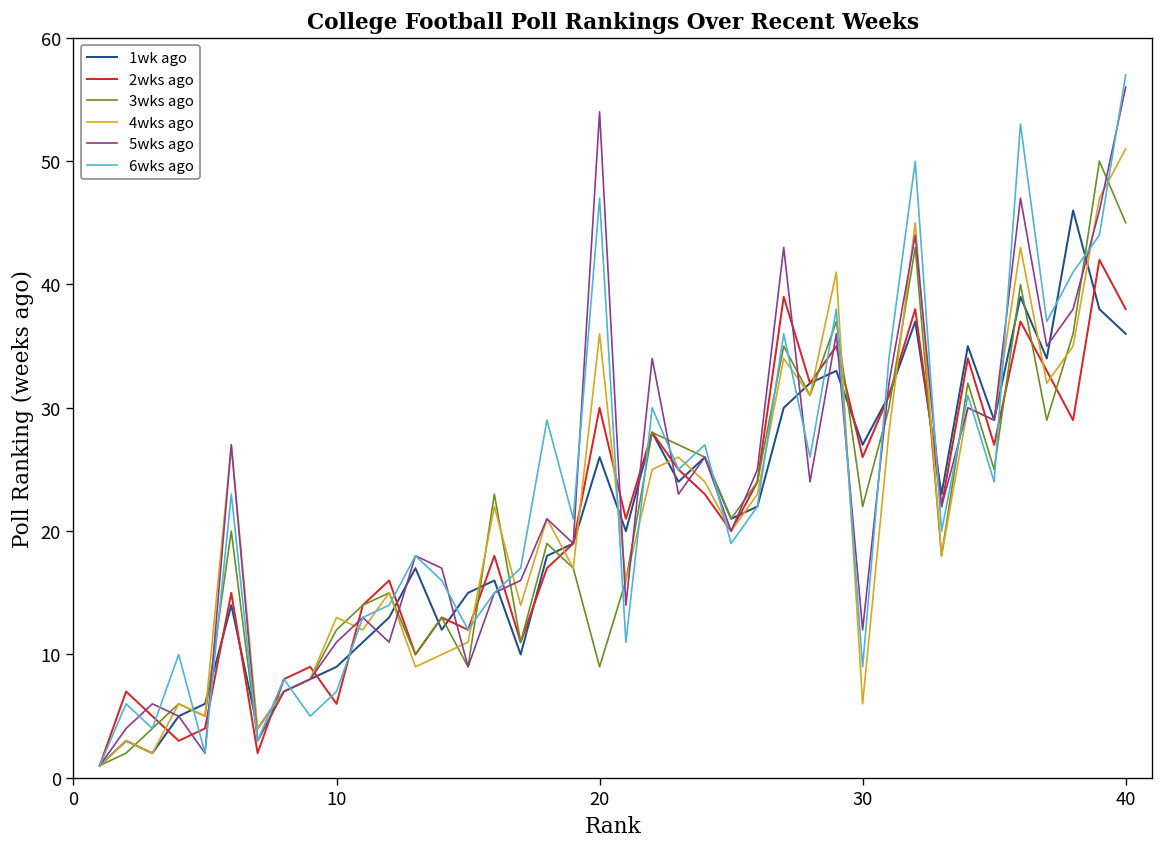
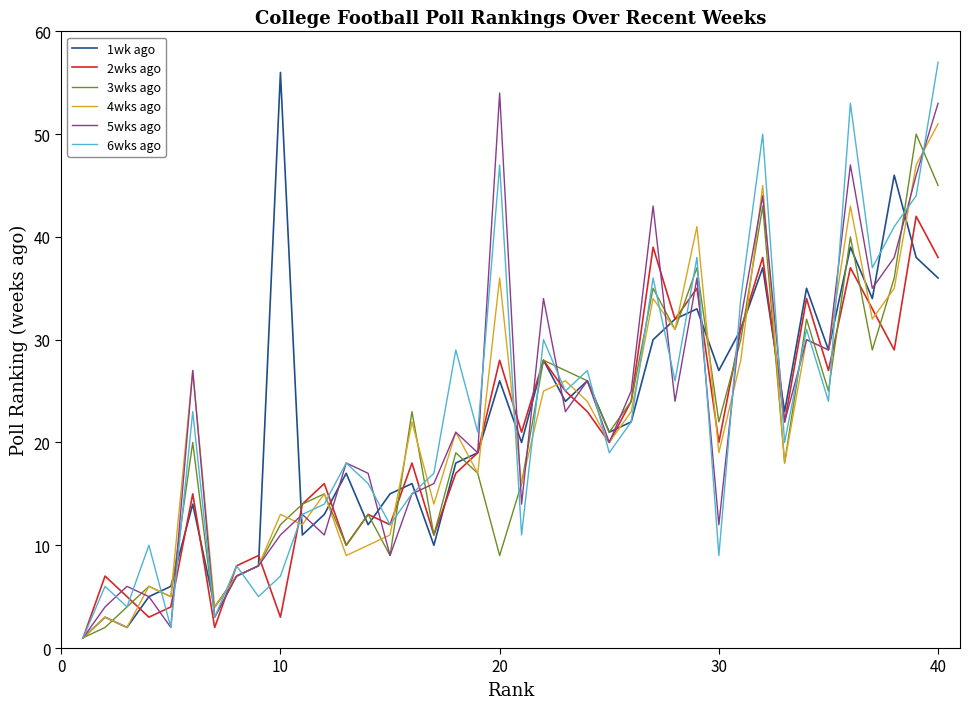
  {
    "1wk ago": {
-     "10": 9,
+     "10": 56,
      "20": 26,
      "30": 27,
      "40": 36
    },
    "2wks ago": {
-     "10": 6,
-     "20": 30,
-     "30": 26,
+     "10": 3,
+     "20": 28,
+     "30": 20,
      "40": 38
    },
    "3wks ago": {
      "10": 12,
      "20": 9,
      "30": 22,
      "40": 45
    },
    "4wks ago": {
      "10": 13,
      "20": 36,
-     "30": 6,
+     "30": 19,
      "40": 51
    },
    "5wks ago": {
      "10": 11,
      "20": 54,
      "30": 12,
-     "40": 56
+     "40": 53
    },
    "6wks ago": {
      "10": 7,
      "20": 47,
      "30": 9,
      "40": 57
    }
  }
